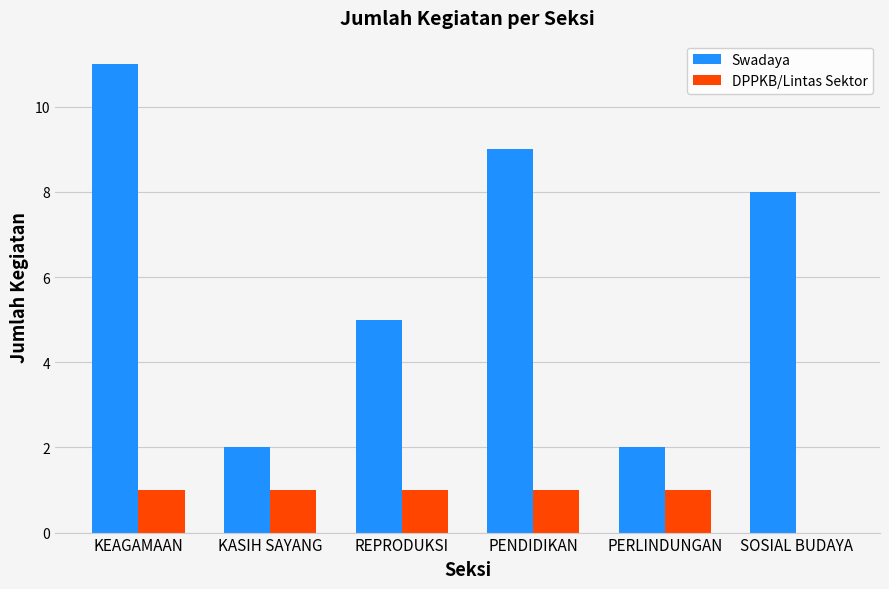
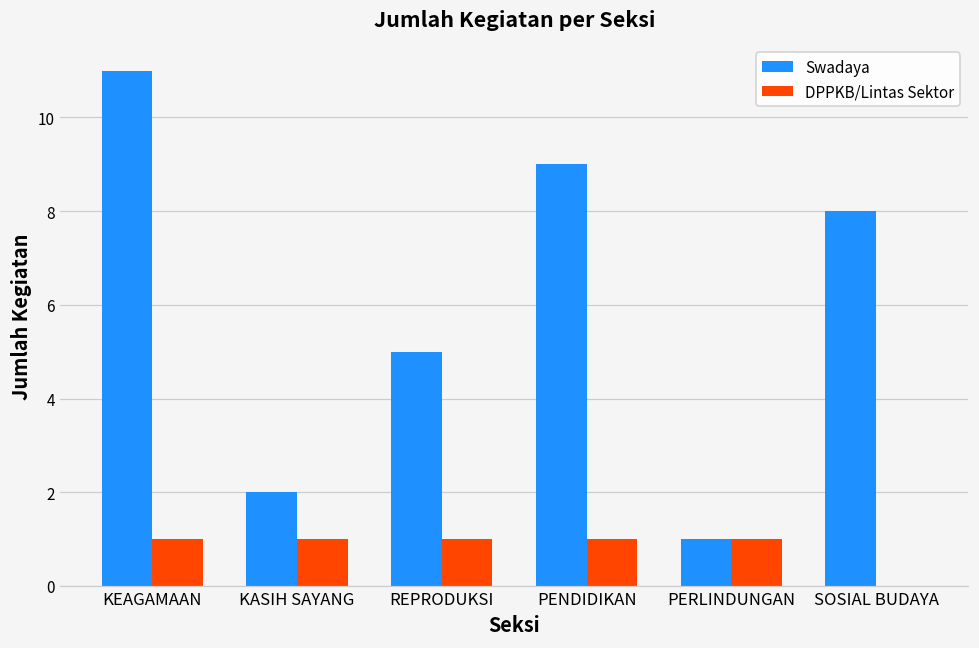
  {
    "Swadaya": {
      "KEAGAMAAN": 11,
      "KASIH SAYANG": 2,
      "REPRODUKSI": 5,
      "PENDIDIKAN": 9,
-     "PERLINDUNGAN": 2,
+     "PERLINDUNGAN": 1,
      "SOSIAL BUDAYA": 8
    },
    "DPPKB/Lintas Sektor": {
      "KEAGAMAAN": 1,
      "KASIH SAYANG": 1,
      "REPRODUKSI": 1,
      "PENDIDIKAN": 1,
      "PERLINDUNGAN": 1,
      "SOSIAL BUDAYA": 0
    }
  }
